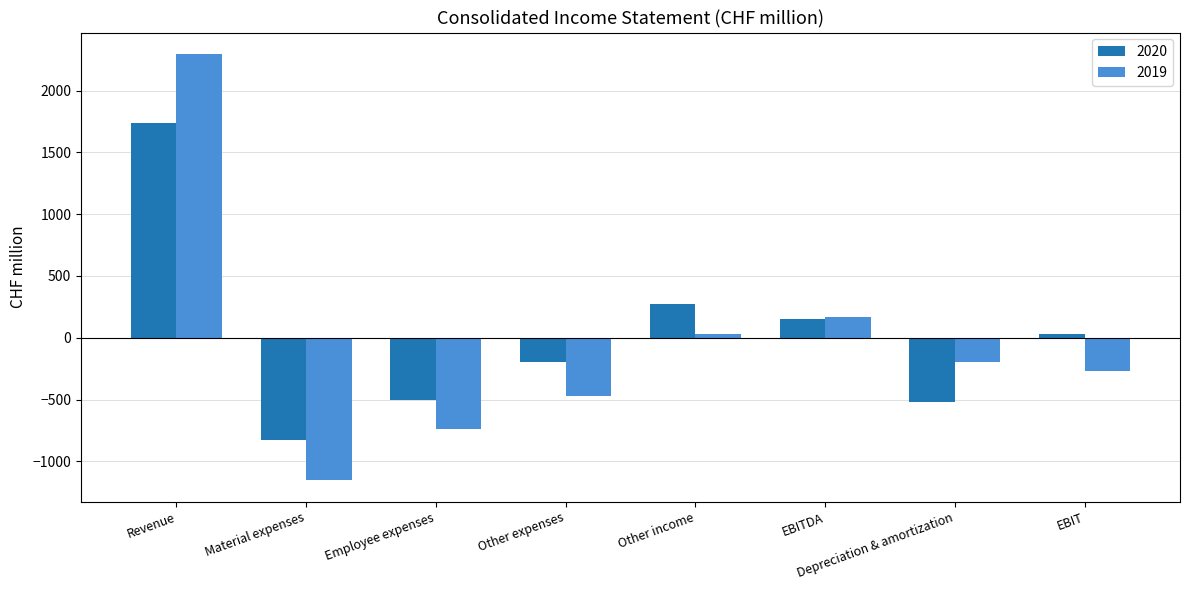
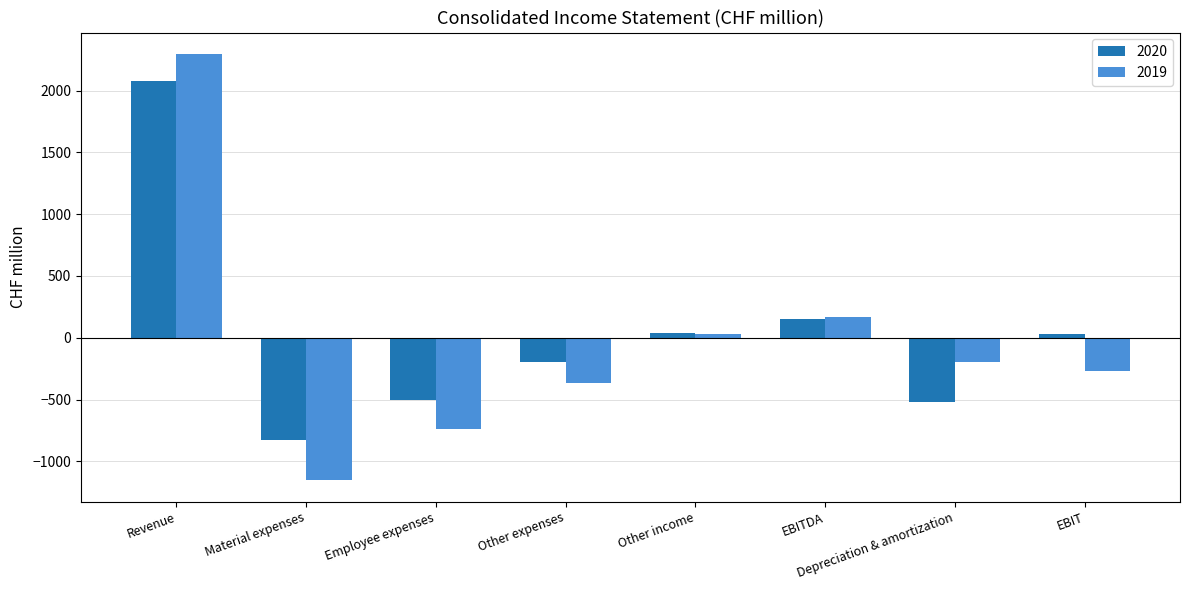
  {
    "2020": {
-     "Revenue": 1740,
+     "Revenue": 2080,
      "Material expenses": -830,
      "Employee expenses": -510,
      "Other expenses": -200,
-     "Other income": 270,
+     "Other income": 40,
      "EBITDA": 150,
      "Depreciation & amortization": -520,
      "EBIT": 30
    },
    "2019": {
      "Revenue": 2300,
      "Material expenses": -1150,
      "Employee expenses": -740,
-     "Other expenses": -470,
+     "Other expenses": -360,
      "Other income": 30,
      "EBITDA": 160,
      "Depreciation & amortization": -200,
      "EBIT": -270
    }
  }
